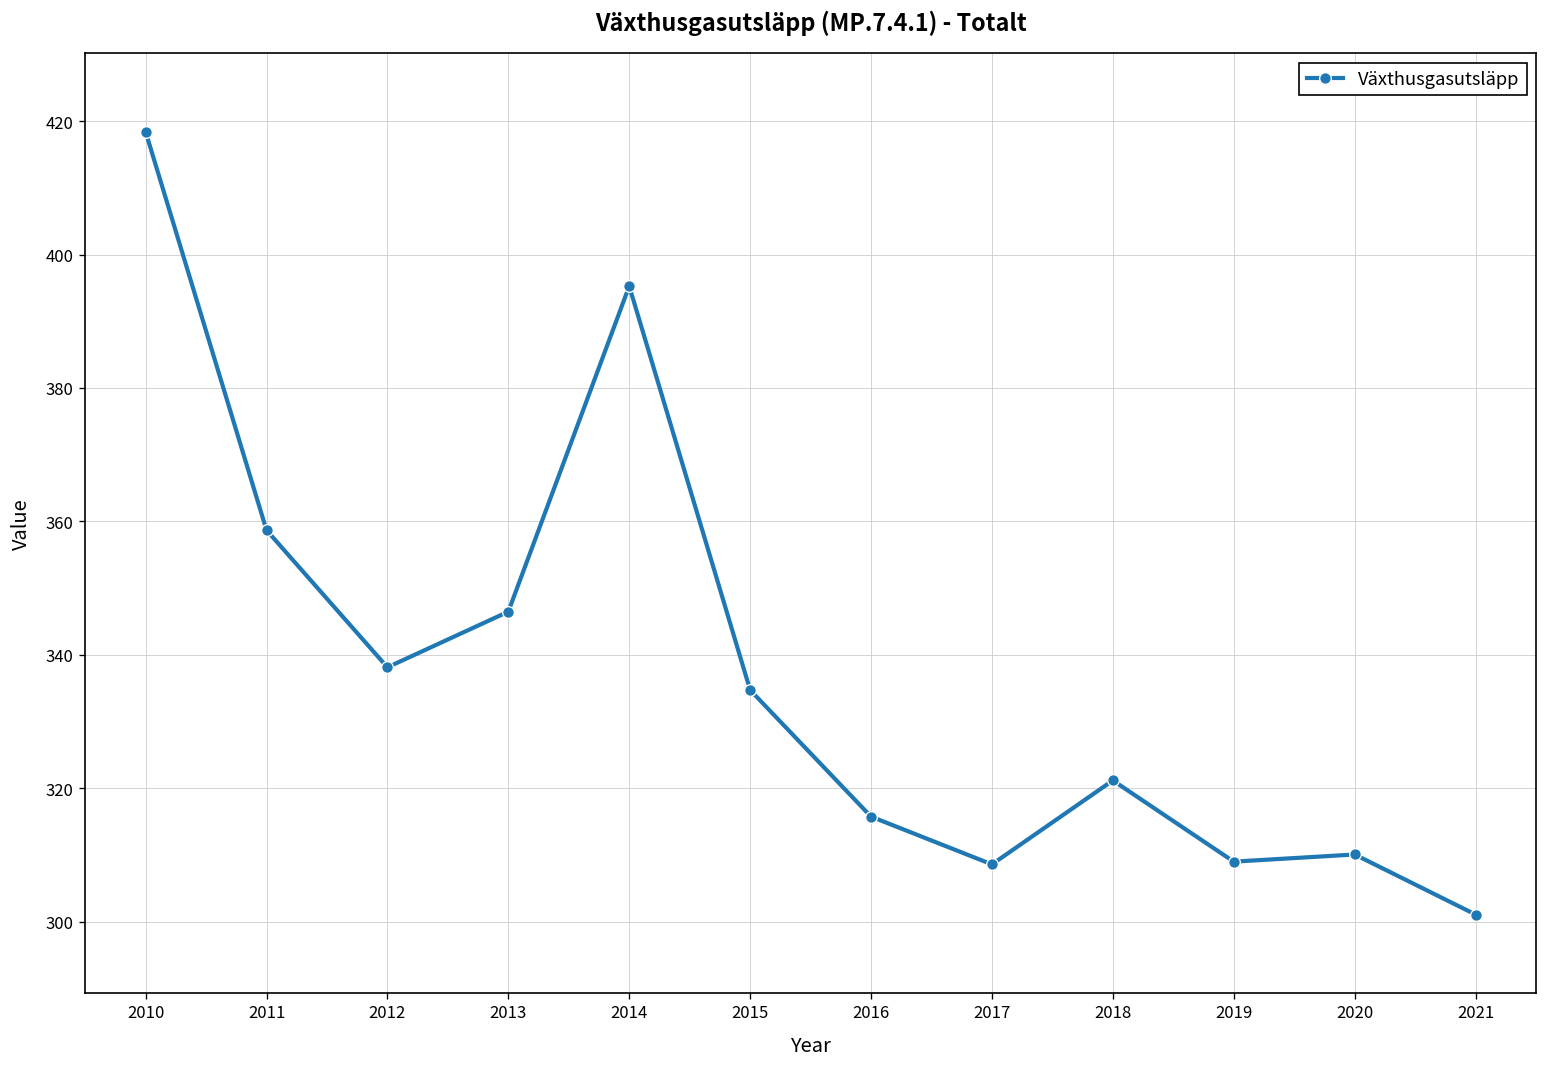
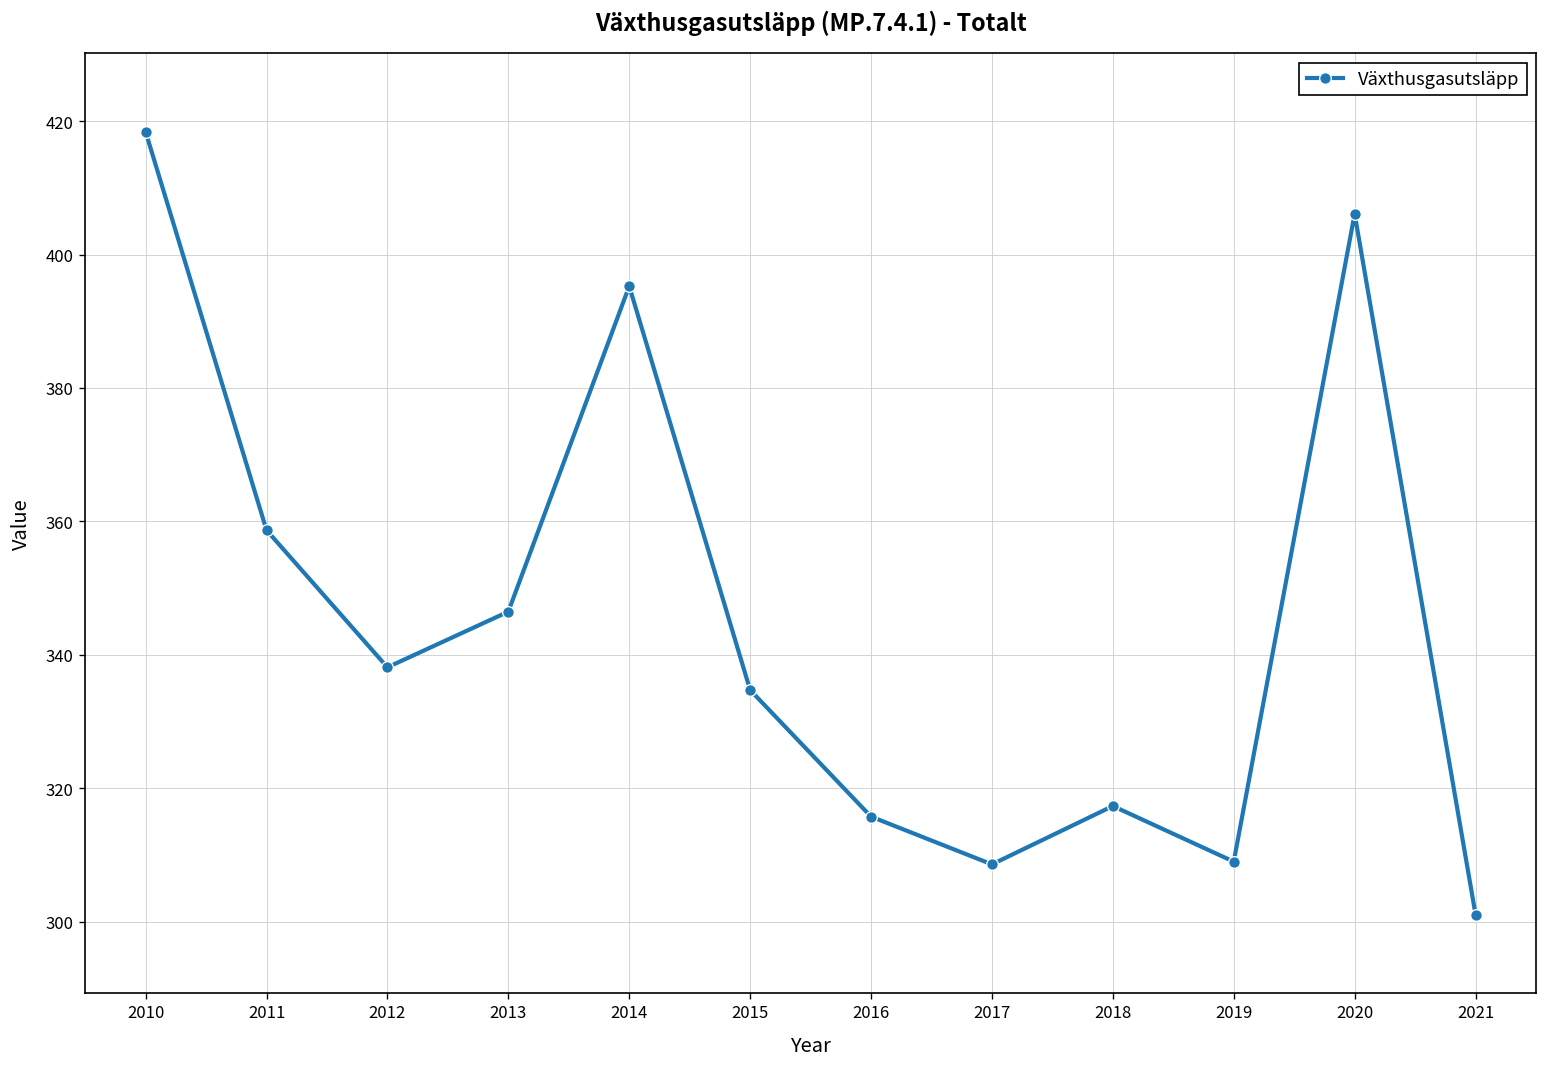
  {
    "2010": 418,
    "2011": 359,
    "2012": 338,
    "2013": 346,
    "2014": 395,
    "2015": 335,
    "2016": 316,
    "2017": 309,
-   "2018": 321,
+   "2018": 317,
    "2019": 309,
-   "2020": 310,
+   "2020": 406,
    "2021": 301
  }
